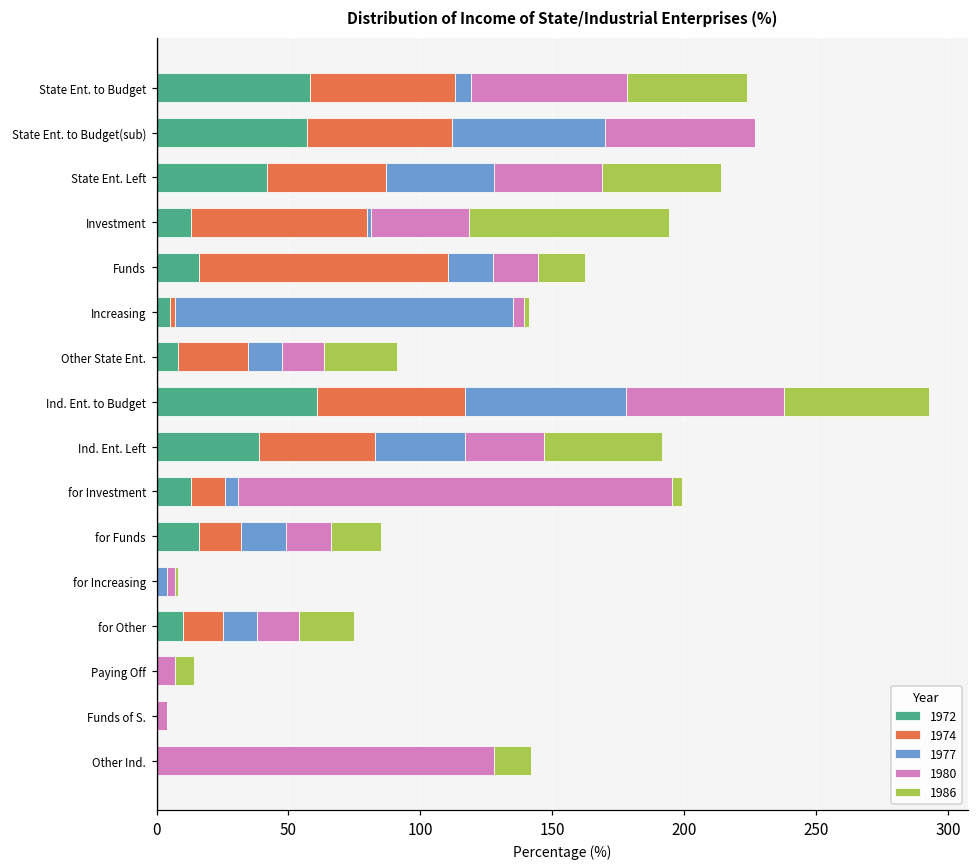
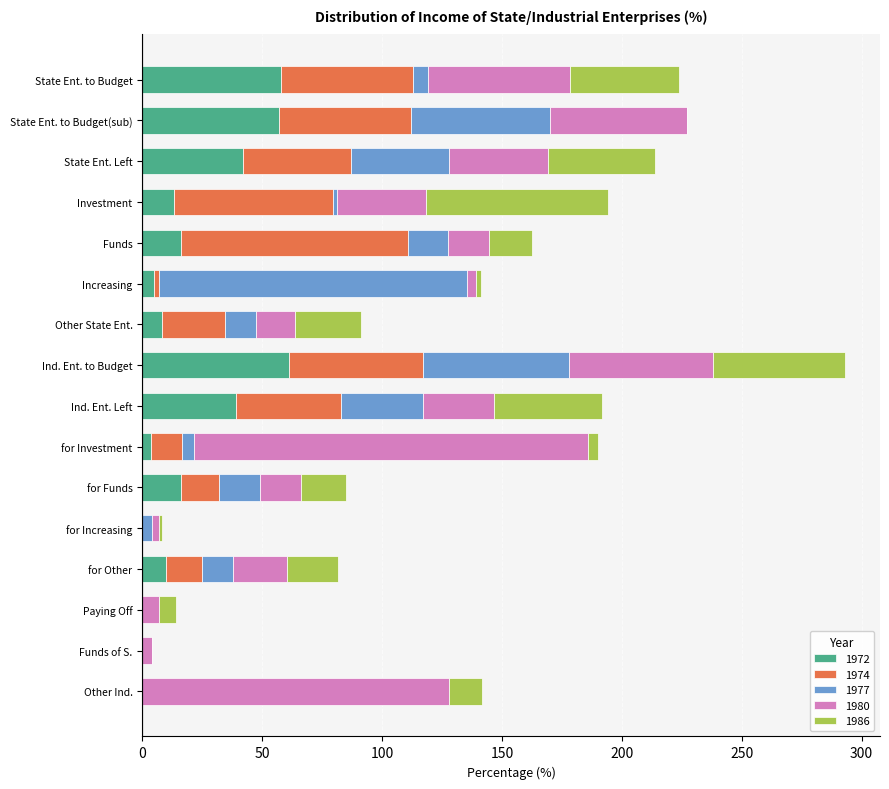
  {
    "1972": {
      "State Ent. to Budget": 58,
      "State Ent. to Budget(sub)": 57,
      "State Ent. Left": 42,
      "Investment": 13,
      "Funds": 16,
      "Increasing": 5,
      "Other State Ent.": 8,
      "Ind. Ent. to Budget": 61,
      "Ind. Ent. Left": 39,
-     "for Investment": 13,
+     "for Investment": 4,
      "for Funds": 16,
      "for Increasing": 0,
      "for Other": 10,
      "Paying Off": 0,
      "Funds of S.": 0,
      "Other Ind.": 0
    },
    "1974": {
      "State Ent. to Budget": 55,
      "State Ent. to Budget(sub)": 55,
      "State Ent. Left": 45,
      "Investment": 67,
      "Funds": 95,
      "Increasing": 2,
      "Other State Ent.": 27,
      "Ind. Ent. to Budget": 56,
      "Ind. Ent. Left": 44,
      "for Investment": 13,
      "for Funds": 16,
      "for Increasing": 0,
      "for Other": 15,
      "Paying Off": 0,
      "Funds of S.": 0,
      "Other Ind.": 0
    },
    "1977": {
      "State Ent. to Budget": 6,
      "State Ent. to Budget(sub)": 58,
      "State Ent. Left": 41,
      "Investment": 2,
      "Funds": 17,
      "Increasing": 128,
      "Other State Ent.": 13,
      "Ind. Ent. to Budget": 61,
      "Ind. Ent. Left": 34,
      "for Investment": 5,
      "for Funds": 17,
      "for Increasing": 4,
      "for Other": 13,
      "Paying Off": 0,
      "Funds of S.": 0,
      "Other Ind.": 0
    },
    "1980": {
      "State Ent. to Budget": 59,
      "State Ent. to Budget(sub)": 57,
      "State Ent. Left": 41,
      "Investment": 37,
      "Funds": 17,
      "Increasing": 4,
      "Other State Ent.": 16,
      "Ind. Ent. to Budget": 60,
      "Ind. Ent. Left": 30,
      "for Investment": 164,
      "for Funds": 17,
      "for Increasing": 3,
-     "for Other": 16,
+     "for Other": 22,
      "Paying Off": 7,
      "Funds of S.": 4,
      "Other Ind.": 128
    },
    "1986": {
      "State Ent. to Budget": 45,
      "State Ent. to Budget(sub)": 0,
      "State Ent. Left": 45,
      "Investment": 76,
      "Funds": 18,
      "Increasing": 2,
      "Other State Ent.": 28,
      "Ind. Ent. to Budget": 55,
      "Ind. Ent. Left": 45,
      "for Investment": 4,
      "for Funds": 19,
      "for Other": 21,
      "Paying Off": 7,
      "Funds of S.": 0,
      "Other Ind.": 14
    }
  }
